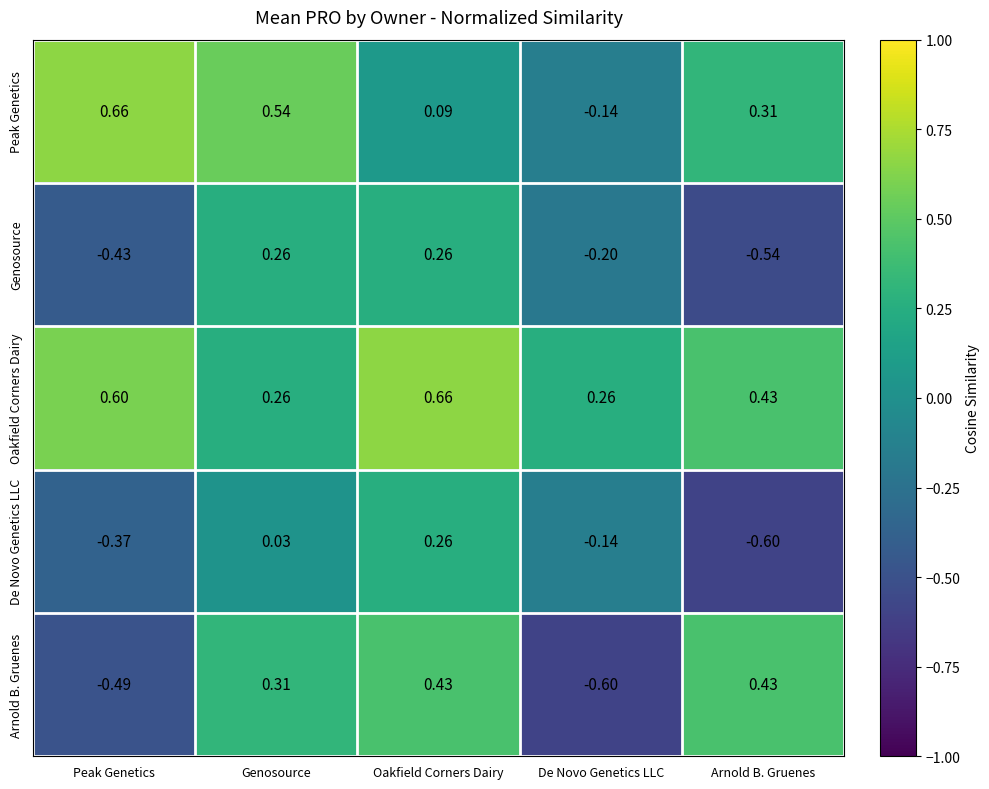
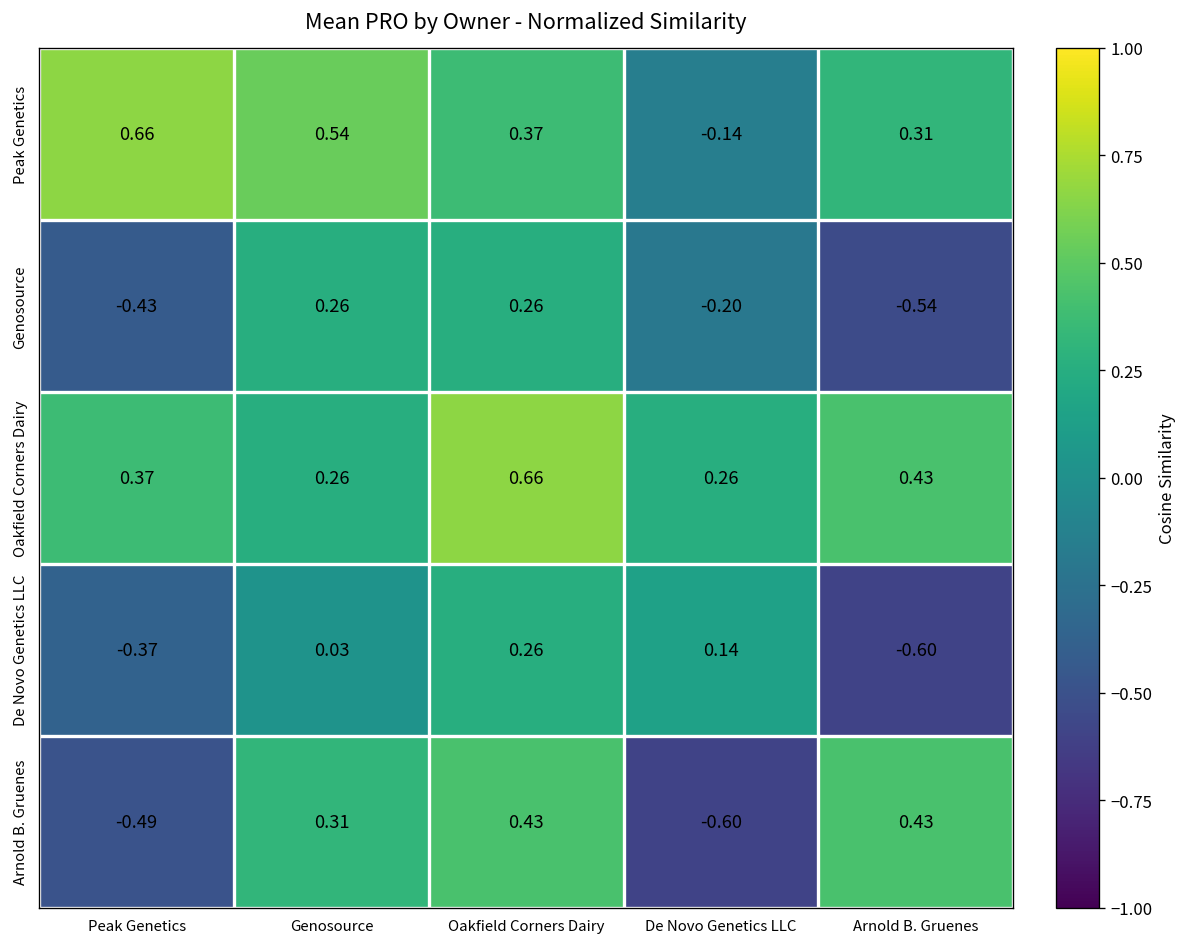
  {
    "Peak Genetics": {
      "Peak Genetics": 0.66,
      "Genosource": 0.54,
-     "Oakfield Corners Dairy": 0.09,
+     "Oakfield Corners Dairy": 0.37,
      "De Novo Genetics LLC": -0.14,
      "Arnold B. Gruenes": 0.31
    },
    "Genosource": {
      "Peak Genetics": -0.43,
      "Genosource": 0.26,
      "Oakfield Corners Dairy": 0.26,
      "De Novo Genetics LLC": -0.20,
      "Arnold B. Gruenes": -0.54
    },
    "Oakfield Corners Dairy": {
-     "Peak Genetics": 0.60,
+     "Peak Genetics": 0.37,
      "Genosource": 0.26,
      "Oakfield Corners Dairy": 0.66,
      "De Novo Genetics LLC": 0.26,
      "Arnold B. Gruenes": 0.43
    },
    "De Novo Genetics LLC": {
      "Peak Genetics": -0.37,
      "Genosource": 0.03,
      "Oakfield Corners Dairy": 0.26,
-     "De Novo Genetics LLC": -0.14,
+     "De Novo Genetics LLC": 0.14,
      "Arnold B. Gruenes": -0.60
    },
    "Arnold B. Gruenes": {
      "Peak Genetics": -0.49,
      "Genosource": 0.31,
      "Oakfield Corners Dairy": 0.43,
      "De Novo Genetics LLC": -0.60,
      "Arnold B. Gruenes": 0.43
    }
  }
